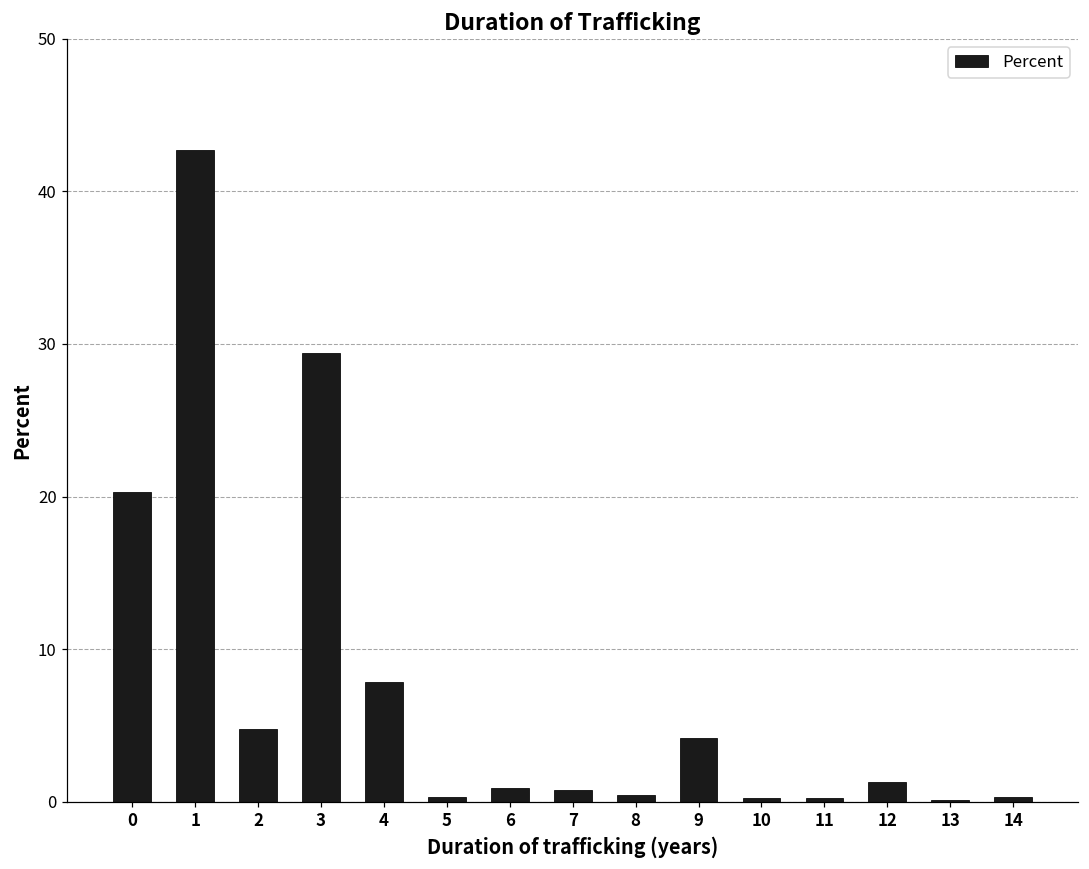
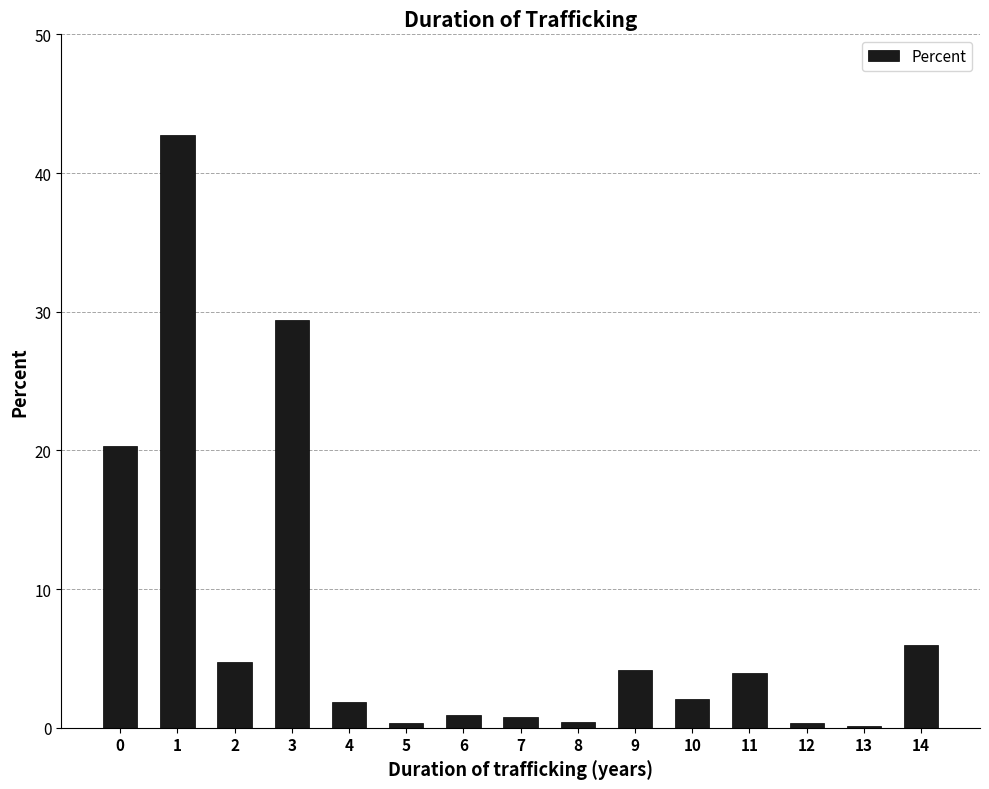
  {
    "0": 20.3,
    "1": 42.7,
    "2": 4.8,
    "3": 29.4,
-   "4": 7.9,
+   "4": 1.9,
    "5": 0.3,
    "6": 0.9,
    "7": 0.8,
    "8": 0.4,
    "9": 4.2,
-   "10": 0.2,
-   "11": 0.3,
-   "12": 1.3,
-   "14": 0.3
+   "10": 2.1,
+   "11": 3.9,
+   "12": 0.3,
+   "14": 6.0
  }
